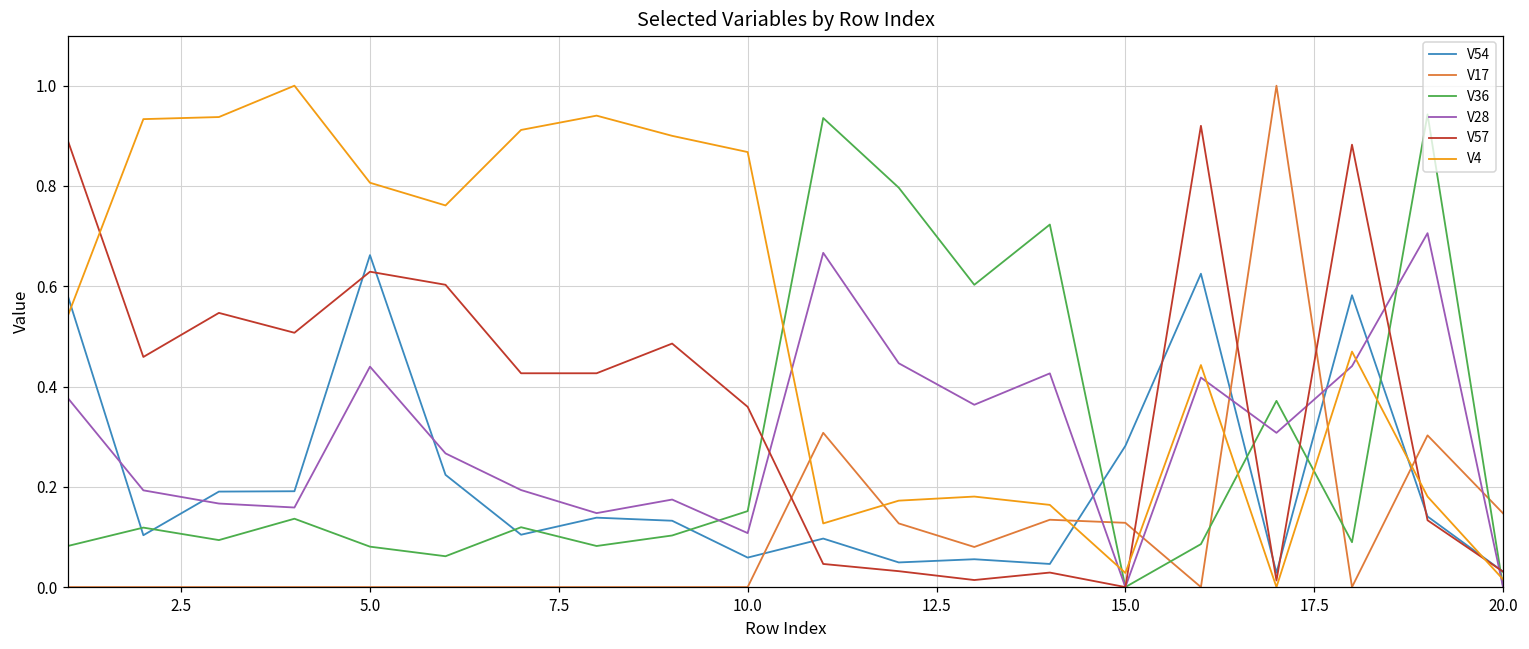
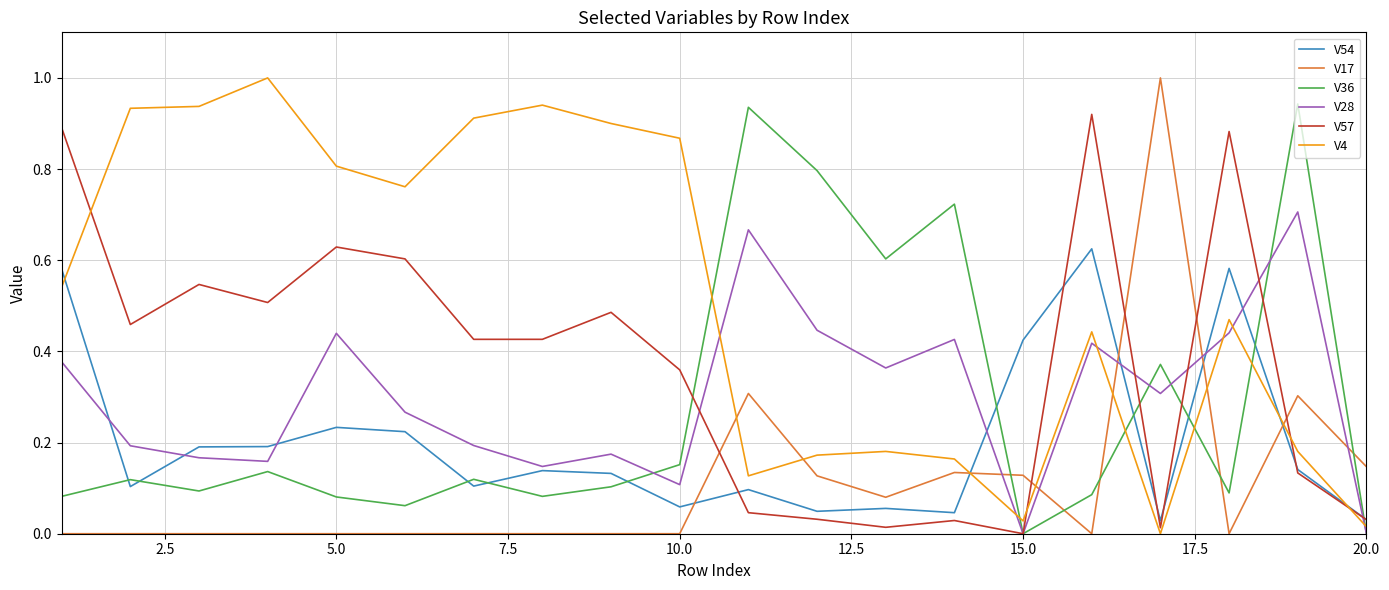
  {
    "V54": {
-     "5.0": 0.66,
+     "5.0": 0.23,
      "10.0": 0.06,
-     "15.0": 0.28
+     "15.0": 0.42
    },
    "V36": {
      "5.0": 0.08,
      "10.0": 0.15
    },
    "V28": {
      "5.0": 0.44,
      "10.0": 0.11
    },
    "V57": {
      "5.0": 0.63,
      "10.0": 0.36
    }
  }
